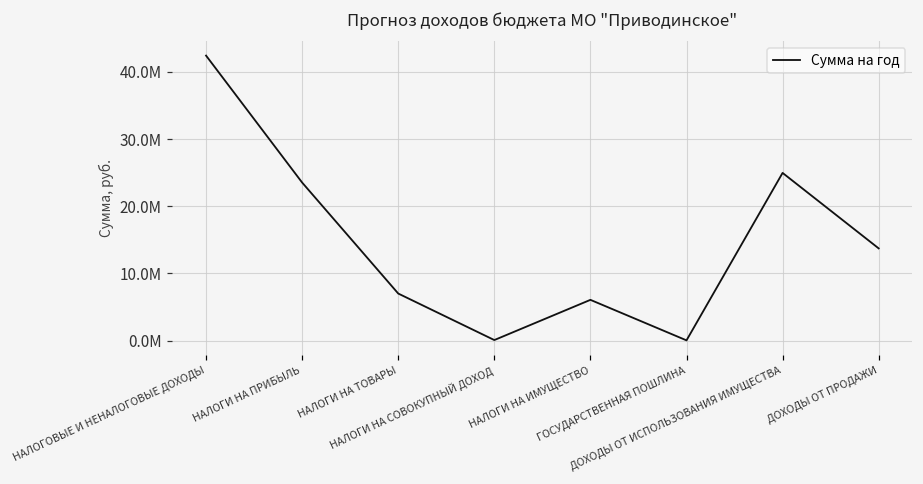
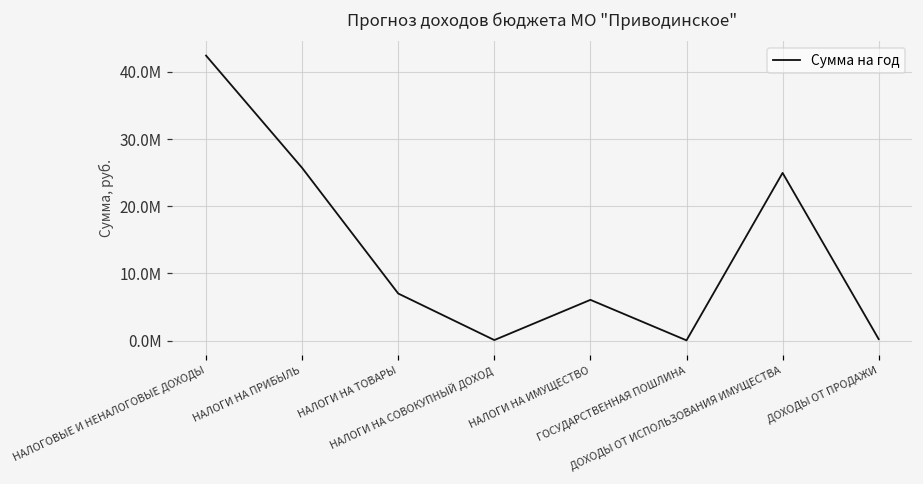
  {
    "НАЛОГОВЫЕ И НЕНАЛОГОВЫЕ ДОХОДЫ": 42000000,
-   "НАЛОГИ НА ПРИБЫЛЬ": 24000000,
+   "НАЛОГИ НА ПРИБЫЛЬ": 26000000,
    "НАЛОГИ НА ТОВАРЫ": 7000000,
    "НАЛОГИ НА СОВОКУПНЫЙ ДОХОД": 0,
    "НАЛОГИ НА ИМУЩЕСТВО": 6000000,
    "ГОСУДАРСТВЕННАЯ ПОШЛИНА": 0,
    "ДОХОДЫ ОТ ИСПОЛЬЗОВАНИЯ ИМУЩЕСТВА": 25000000,
-   "ДОХОДЫ ОТ ПРОДАЖИ": 14000000
+   "ДОХОДЫ ОТ ПРОДАЖИ": 0
  }
